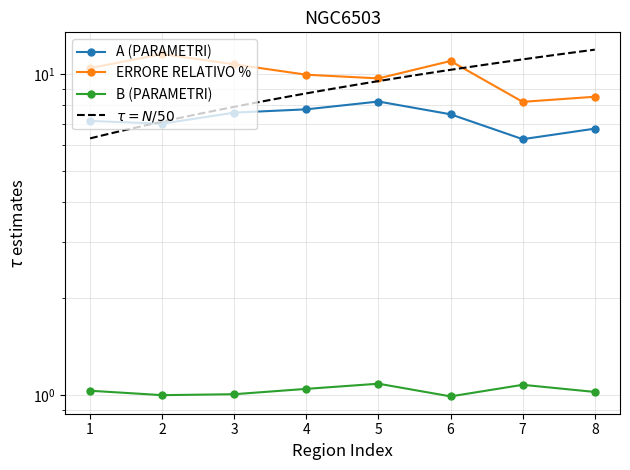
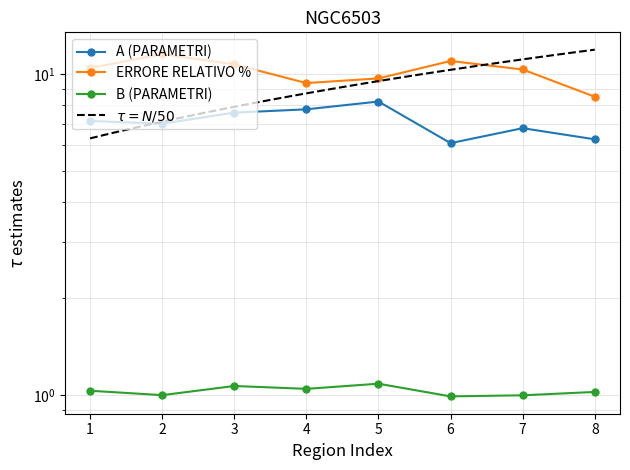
  {
    "A (PARAMETRI)": {
      "4": 7.8,
      "5": 8.2,
-     "6": 7.5,
-     "7": 6.3,
-     "8": 6.8
+     "6": 6.1,
+     "7": 6.8,
+     "8": 6.3
    },
    "ERRORE RELATIVO %": {
-     "4": 9.9,
+     "4": 9.4,
      "5": 9.7,
      "6": 11.0,
-     "7": 8.2,
+     "7": 10.3,
      "8": 8.5
    },
    "B (PARAMETRI)": {
      "1": 1.03,
      "2": 1.00,
-     "3": 1.01,
+     "3": 1.07,
      "4": 1.05,
      "5": 1.09,
      "6": 0.99,
-     "7": 1.08,
+     "7": 1.00,
      "8": 1.02
    }
  }
